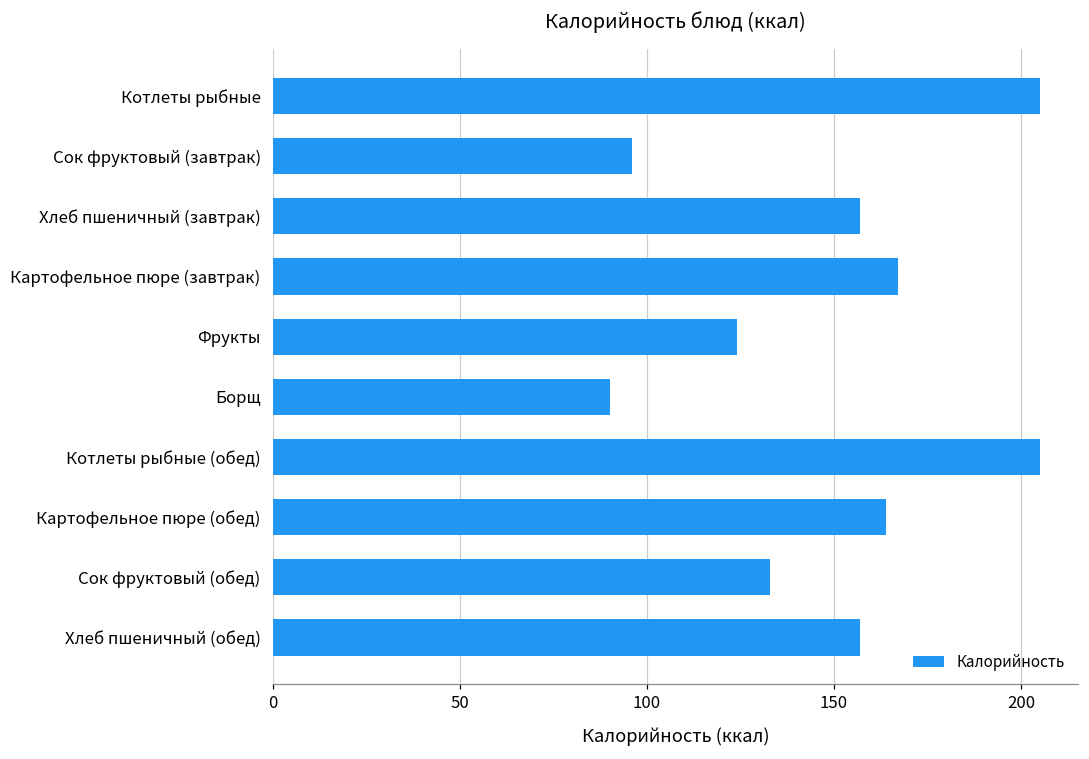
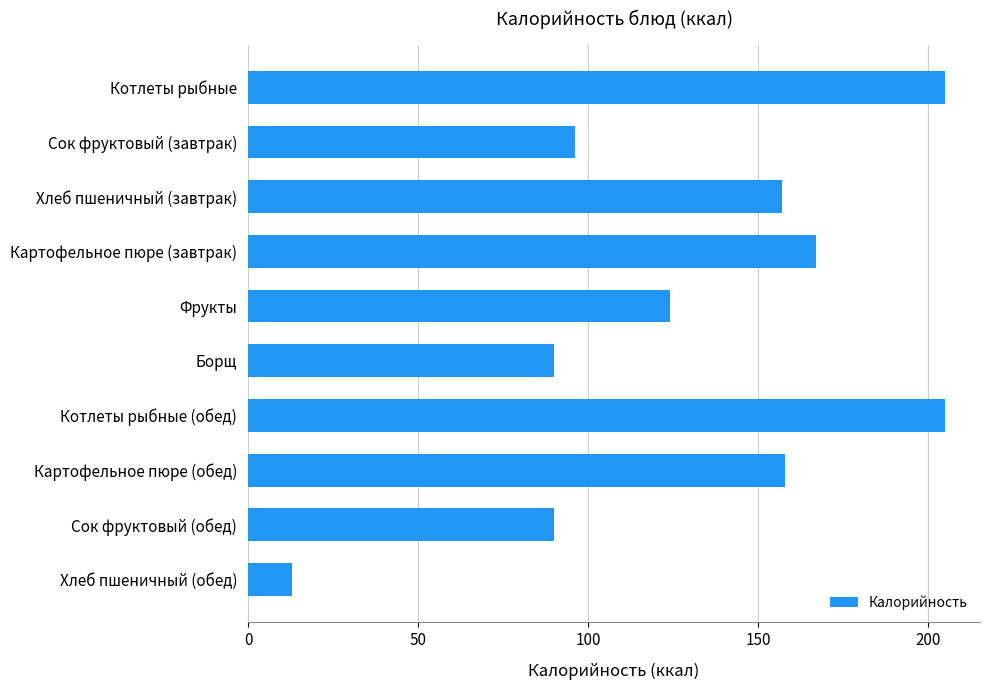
  {
    "Котлеты рыбные": 205,
    "Сок фруктовый (завтрак)": 96,
    "Хлеб пшеничный (завтрак)": 157,
    "Картофельное пюре (завтрак)": 167,
    "Фрукты": 124,
    "Борщ": 90,
    "Котлеты рыбные (обед)": 205,
-   "Картофельное пюре (обед)": 164,
-   "Сок фруктовый (обед)": 133,
-   "Хлеб пшеничный (обед)": 157
+   "Картофельное пюре (обед)": 158,
+   "Сок фруктовый (обед)": 90,
+   "Хлеб пшеничный (обед)": 13
  }
